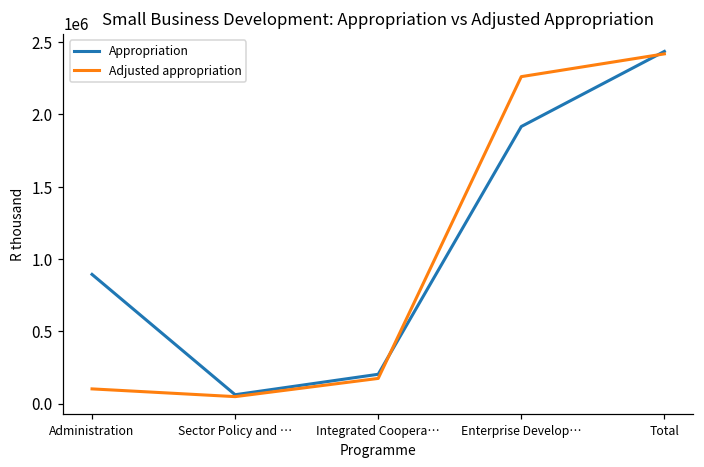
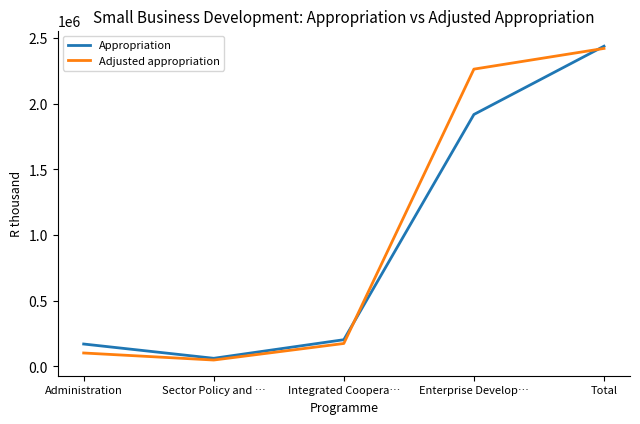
  {
    "Appropriation": {
-     "Administration": 890000,
+     "Administration": 170000,
      "Integrated Coopera…": 200000,
      "Enterprise Develop…": 1920000
    },
    "Adjusted appropriation": {
      "Administration": 100000,
      "Integrated Coopera…": 170000,
      "Enterprise Develop…": 2260000
    }
  }
